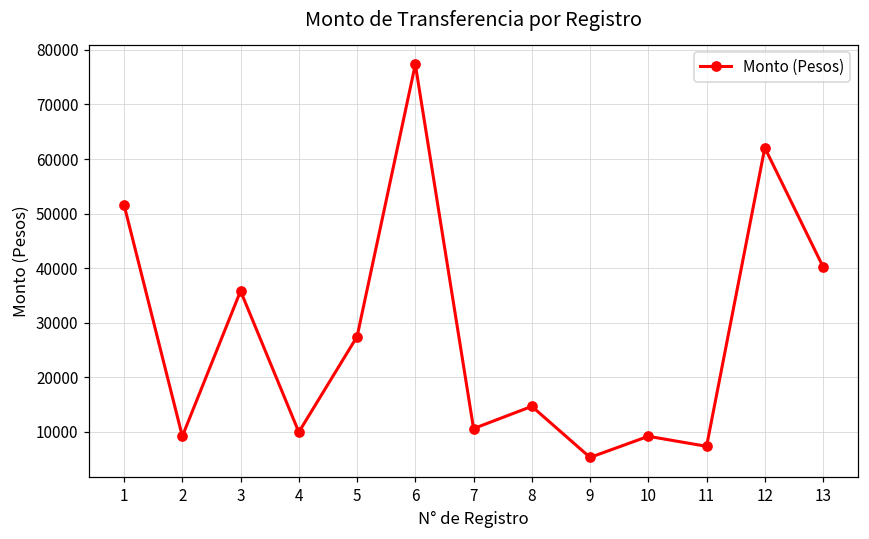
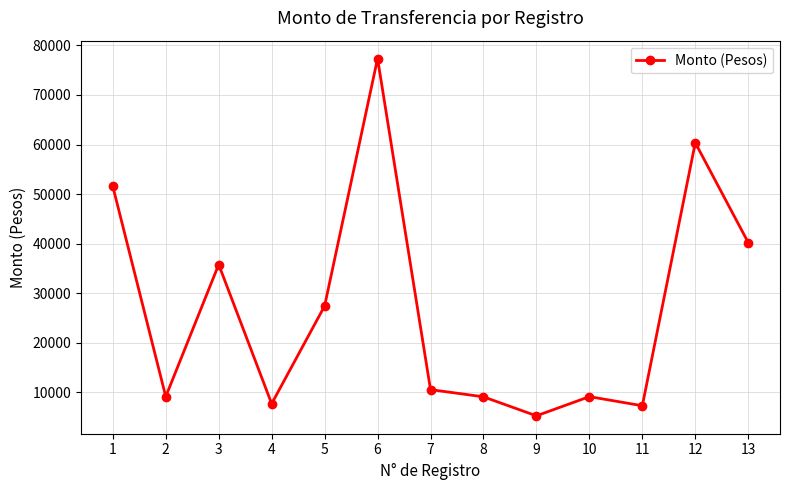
  {
    "1": 52000,
    "2": 9000,
    "3": 36000,
-   "4": 10000,
+   "4": 8000,
    "5": 27000,
    "6": 77000,
    "7": 11000,
-   "8": 15000,
+   "8": 9000,
    "9": 5000,
    "10": 9000,
    "11": 7000,
-   "12": 62000,
+   "12": 60000,
    "13": 40000
  }
